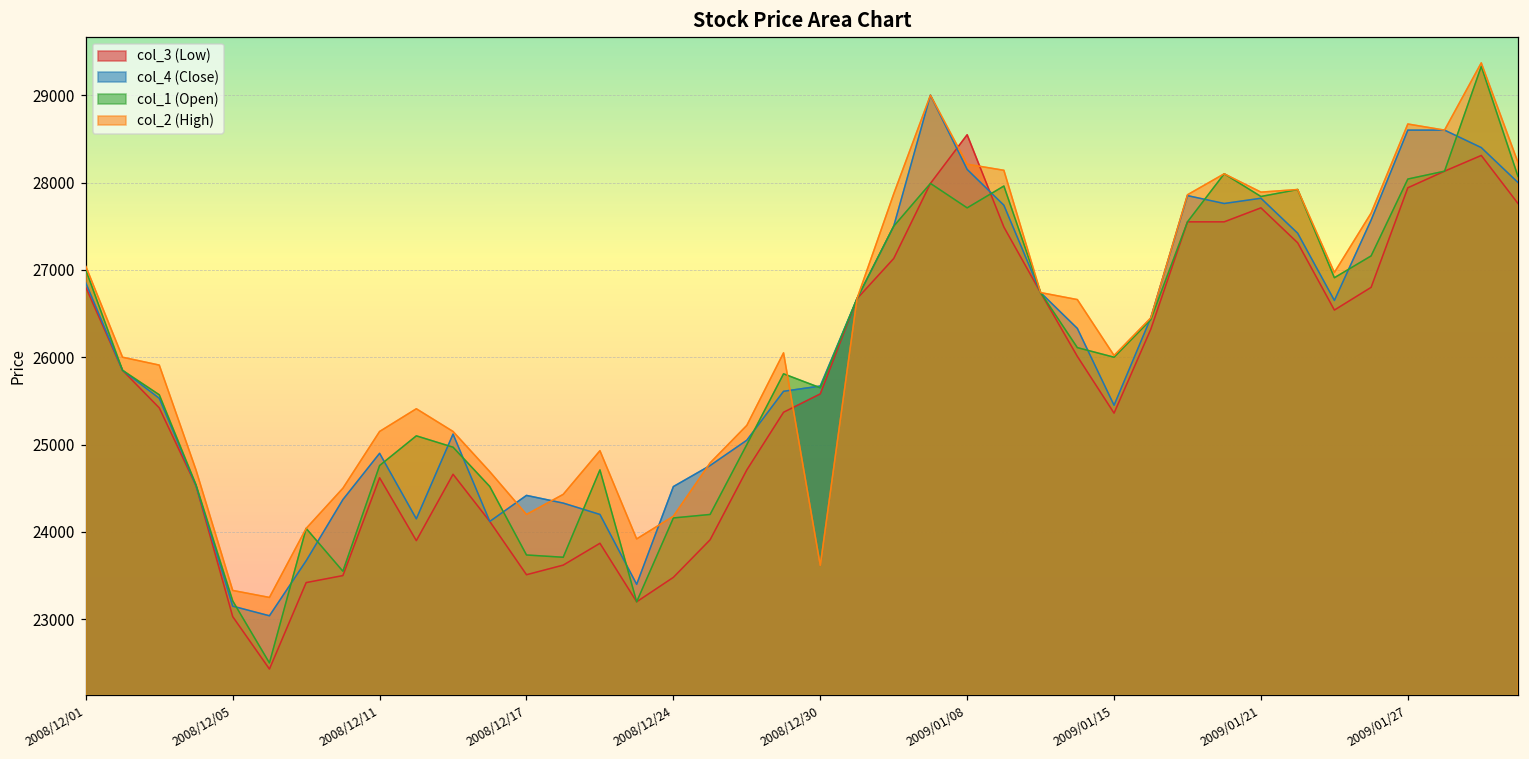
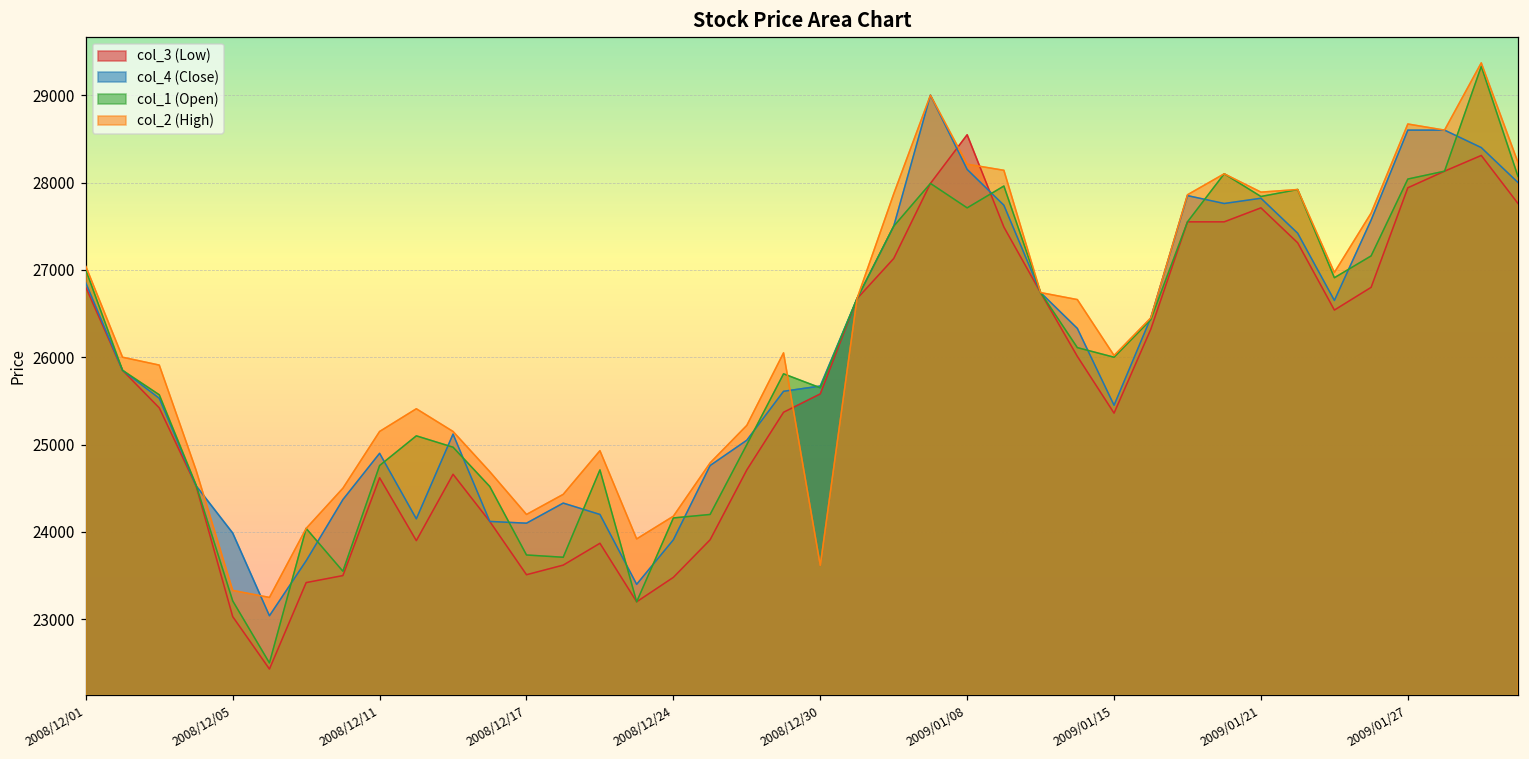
  {
    "col_3 (Low)": {
      "2008/12/01": 26800,
      "2008/12/05": 23000,
      "2008/12/11": 24600,
      "2008/12/17": 23500,
      "2008/12/24": 23500,
      "2008/12/30": 25600,
      "2009/01/08": 28500,
      "2009/01/15": 25400,
      "2009/01/21": 27700,
      "2009/01/27": 27900
    },
    "col_4 (Close)": {
      "2008/12/01": 26900,
-     "2008/12/05": 23200,
+     "2008/12/05": 24000,
      "2008/12/11": 24900,
-     "2008/12/17": 24400,
-     "2008/12/24": 24500,
+     "2008/12/17": 24100,
+     "2008/12/24": 23900,
      "2009/01/08": 28200,
      "2009/01/15": 25500,
      "2009/01/27": 28600
    },
    "col_1 (Open)": {
      "2008/12/01": 27000,
      "2008/12/05": 23200,
      "2008/12/11": 24800,
      "2008/12/17": 23700,
      "2009/01/08": 27700,
      "2009/01/27": 28000
    },
    "col_2 (High)": {
      "2008/12/01": 27000,
      "2008/12/05": 23300,
      "2008/12/11": 25200,
      "2008/12/17": 24200,
      "2008/12/30": 23600,
      "2009/01/08": 28200,
      "2009/01/21": 27900,
      "2009/01/27": 28700
    }
  }
